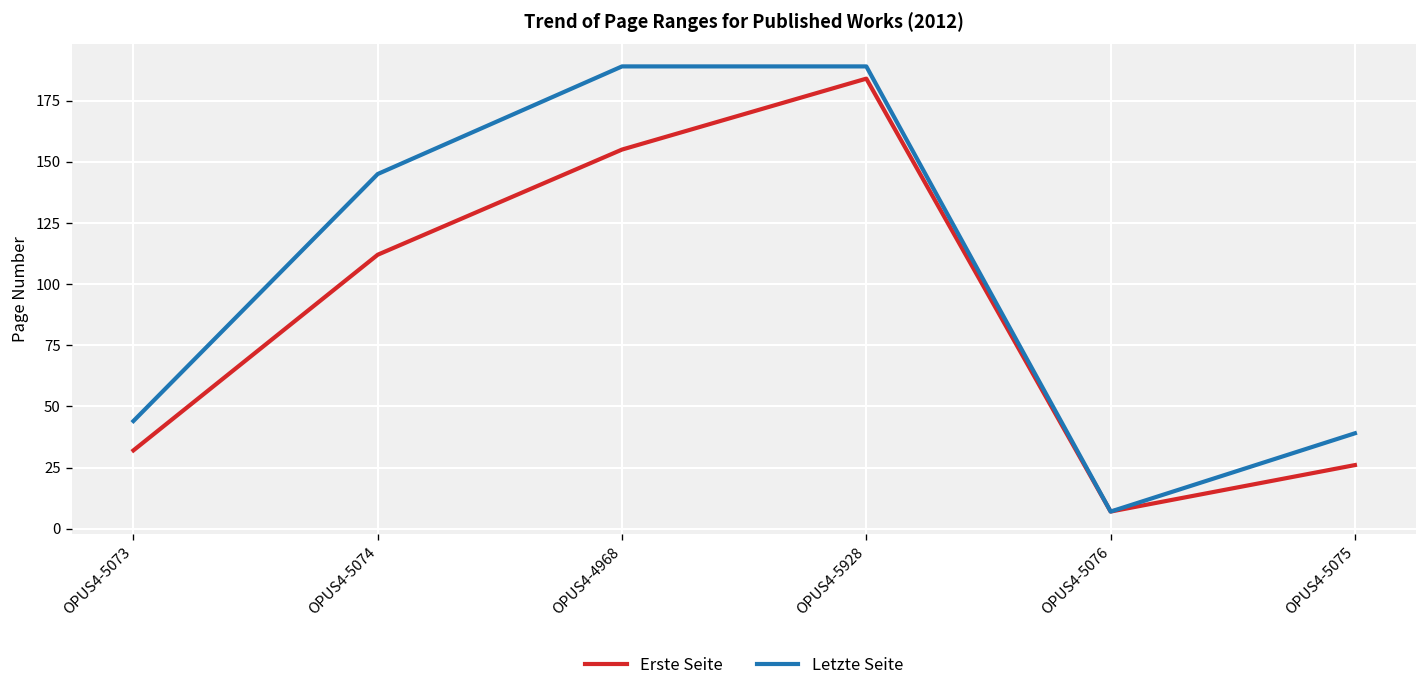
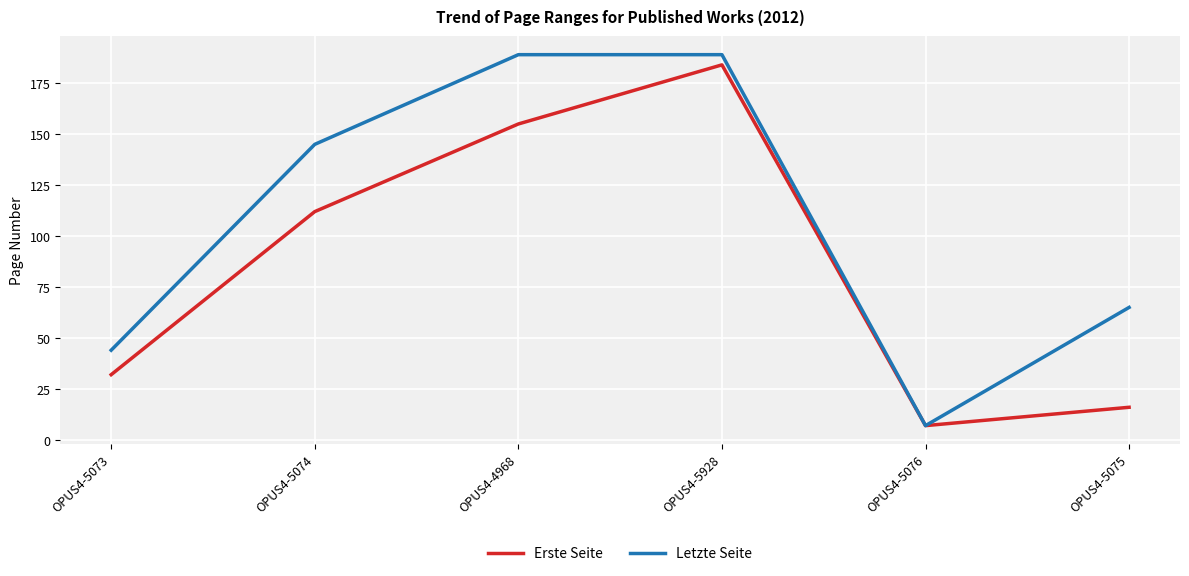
  {
    "Erste Seite": {
      "OPUS4-5073": 32,
      "OPUS4-5074": 112,
      "OPUS4-4968": 155,
      "OPUS4-5928": 184,
-     "OPUS4-5075": 26
+     "OPUS4-5075": 16
    },
    "Letzte Seite": {
      "OPUS4-5073": 44,
      "OPUS4-5074": 145,
      "OPUS4-4968": 189,
      "OPUS4-5928": 189,
-     "OPUS4-5075": 39
+     "OPUS4-5075": 65
    }
  }
